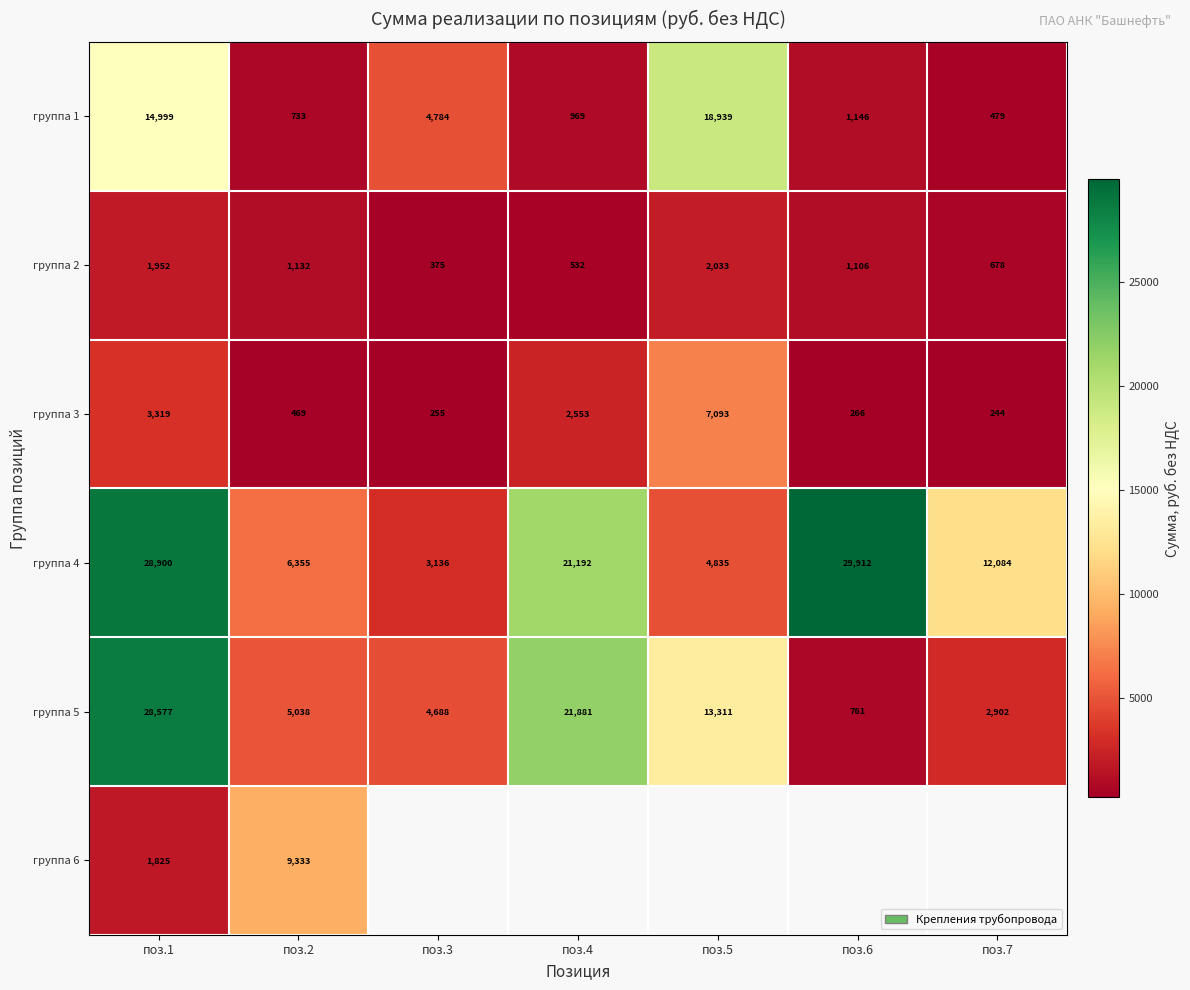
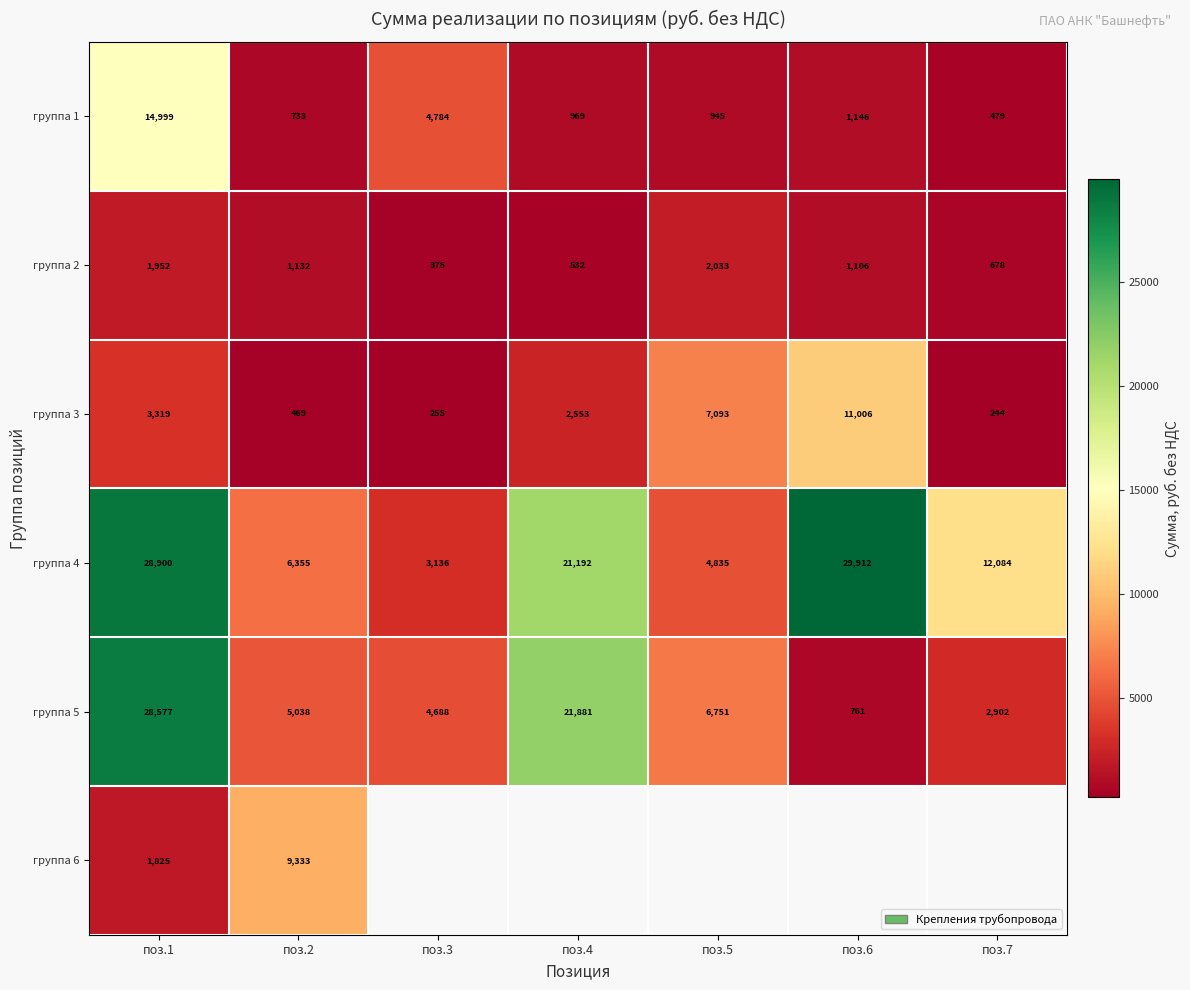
  {
    "группа 1": {
      "поз.1": "14,999",
      "поз.2": "733",
      "поз.3": "4,784",
      "поз.4": "969",
-     "поз.5": "18,939",
+     "поз.5": "945",
      "поз.6": "1,146",
      "поз.7": "479"
    },
    "группа 2": {
      "поз.1": "1,952",
      "поз.2": "1,132",
      "поз.3": "375",
      "поз.4": "532",
      "поз.5": "2,033",
      "поз.6": "1,106",
      "поз.7": "678"
    },
    "группа 3": {
      "поз.1": "3,319",
      "поз.2": "469",
      "поз.3": "255",
      "поз.4": "2,553",
      "поз.5": "7,093",
-     "поз.6": "266",
+     "поз.6": "11,006",
      "поз.7": "244"
    },
    "группа 4": {
      "поз.1": "28,900",
      "поз.2": "6,355",
      "поз.3": "3,136",
      "поз.4": "21,192",
      "поз.5": "4,835",
      "поз.6": "29,912",
      "поз.7": "12,084"
    },
    "группа 5": {
      "поз.1": "28,577",
      "поз.2": "5,038",
      "поз.3": "4,688",
      "поз.4": "21,881",
-     "поз.5": "13,311",
+     "поз.5": "6,751",
      "поз.6": "761",
      "поз.7": "2,902"
    },
    "группа 6": {
      "поз.1": "1,825",
      "поз.2": "9,333"
    }
  }
